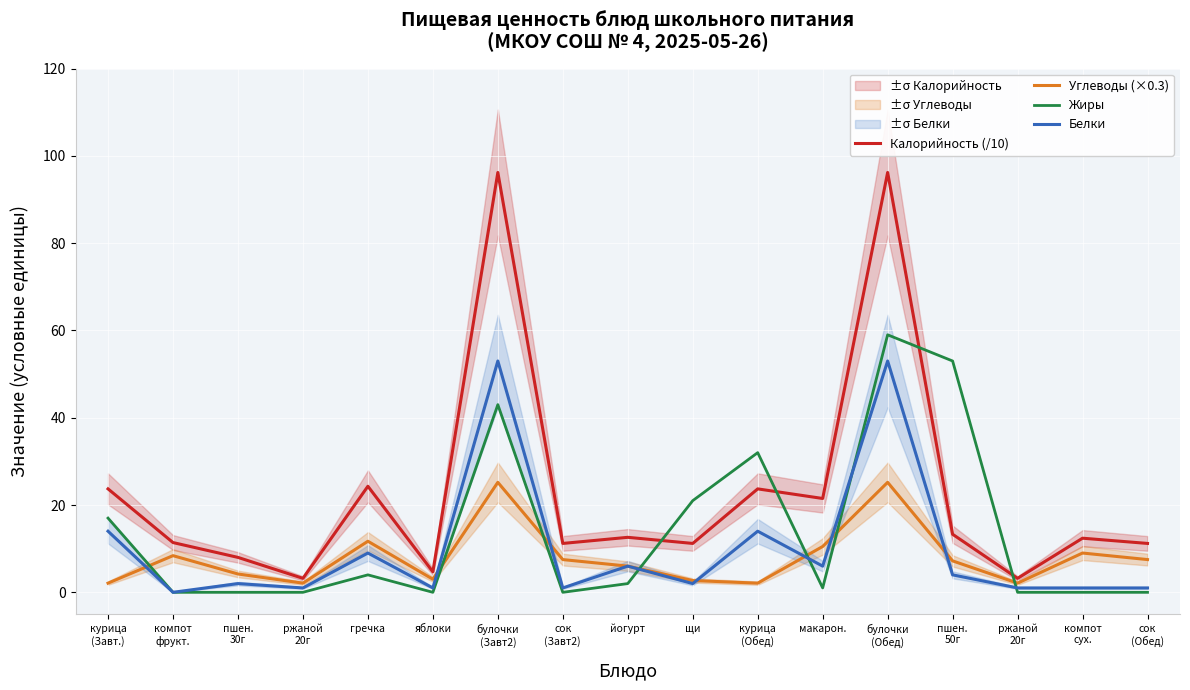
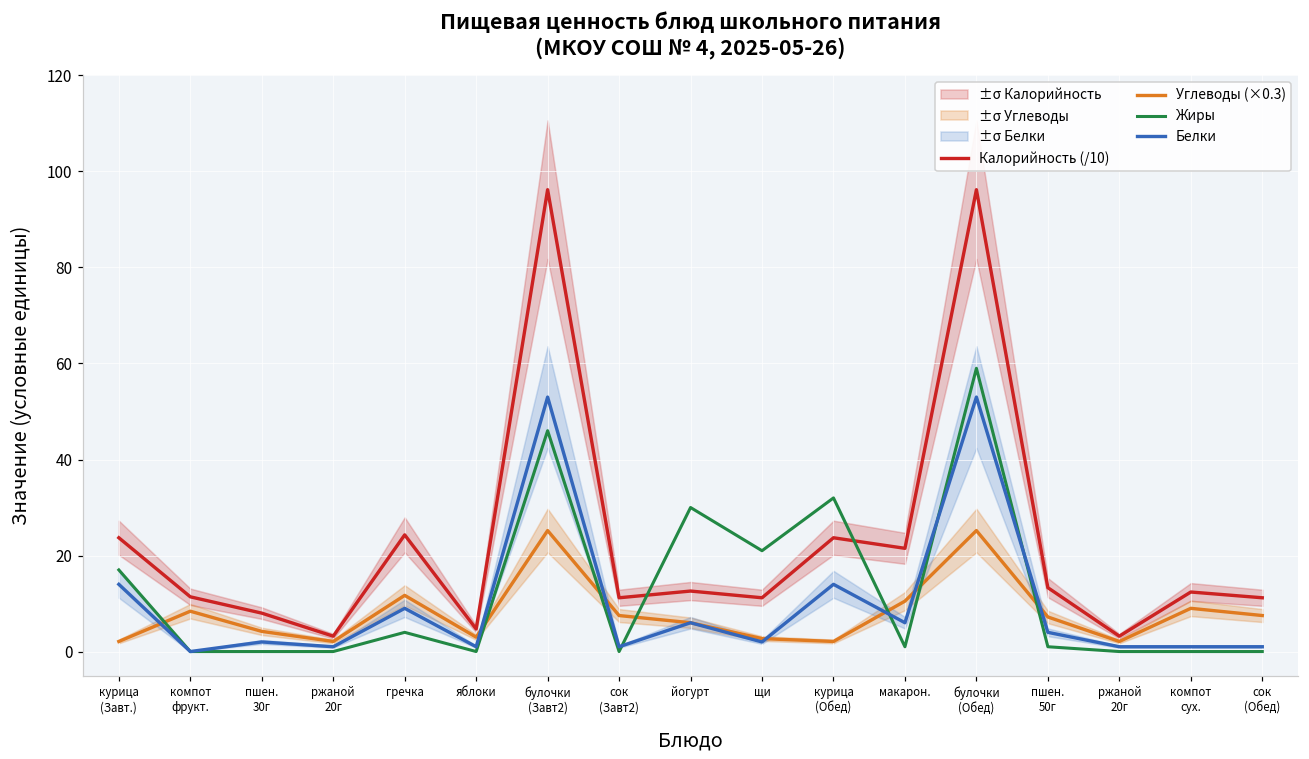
  {
    "Жиры": {
      "пшен. 30г": 0,
      "гречка": 4,
      "яблоки": 0,
-     "булочки (Завт2)": 43,
+     "булочки (Завт2)": 46,
      "сок (Завт2)": 0,
-     "йогурт": 2,
+     "йогурт": 30,
      "щи": 21,
      "курица (Обед)": 32,
      "макарон.": 1,
      "булочки (Обед)": 59,
-     "пшен. 50г": 53,
+     "пшен. 50г": 1,
      "компот сух.": 0,
      "сок (Обед)": 0
    }
  }
